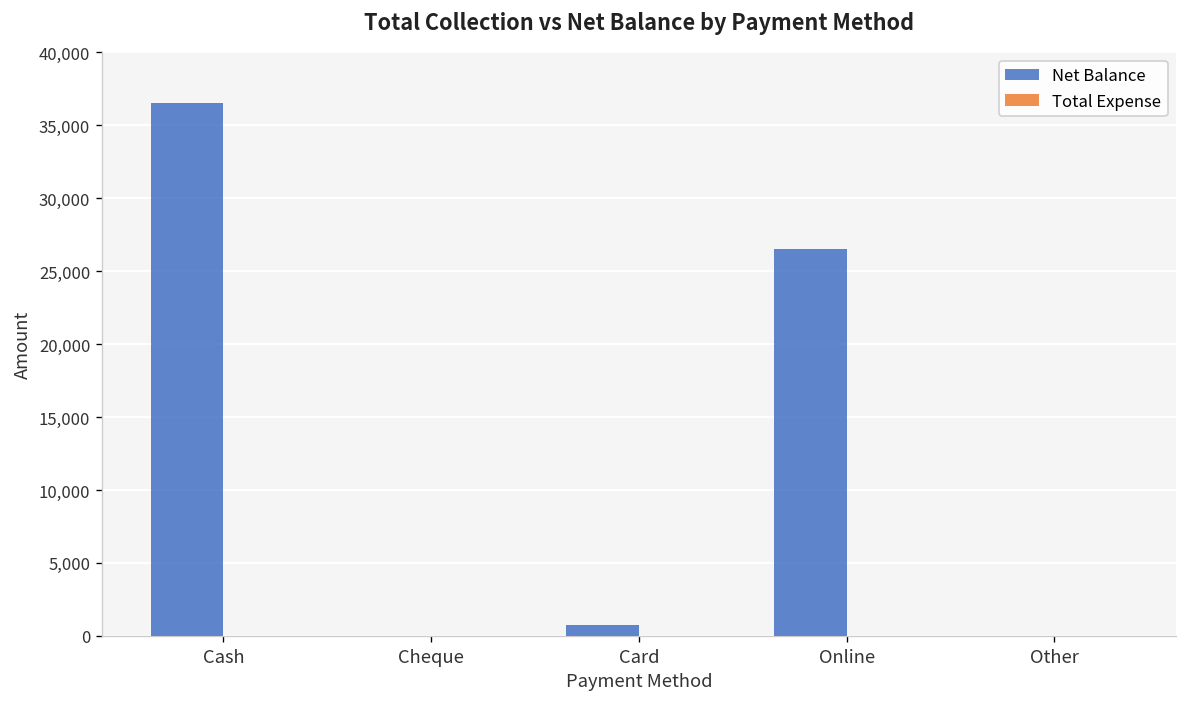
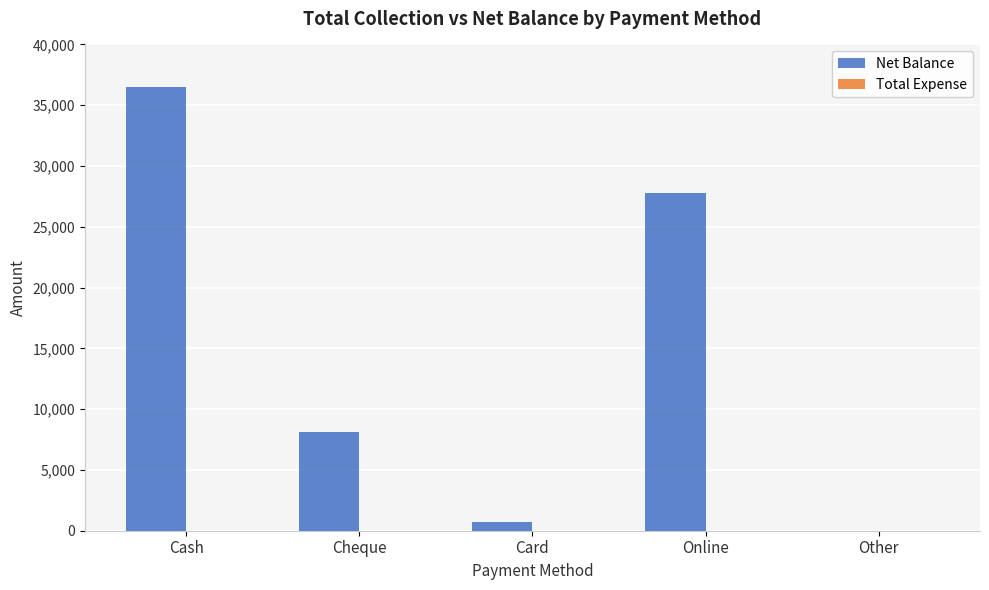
  {
    "Net Balance": {
      "Cash": "36,500",
-     "Cheque": "0",
+     "Cheque": "8,100",
      "Card": "700",
-     "Online": "26,500",
+     "Online": "27,800",
      "Other": "0"
    },
    "Total Expense": {
      "Cash": "0",
      "Cheque": "0",
      "Card": "0",
      "Online": "0",
      "Other": "0"
    }
  }
